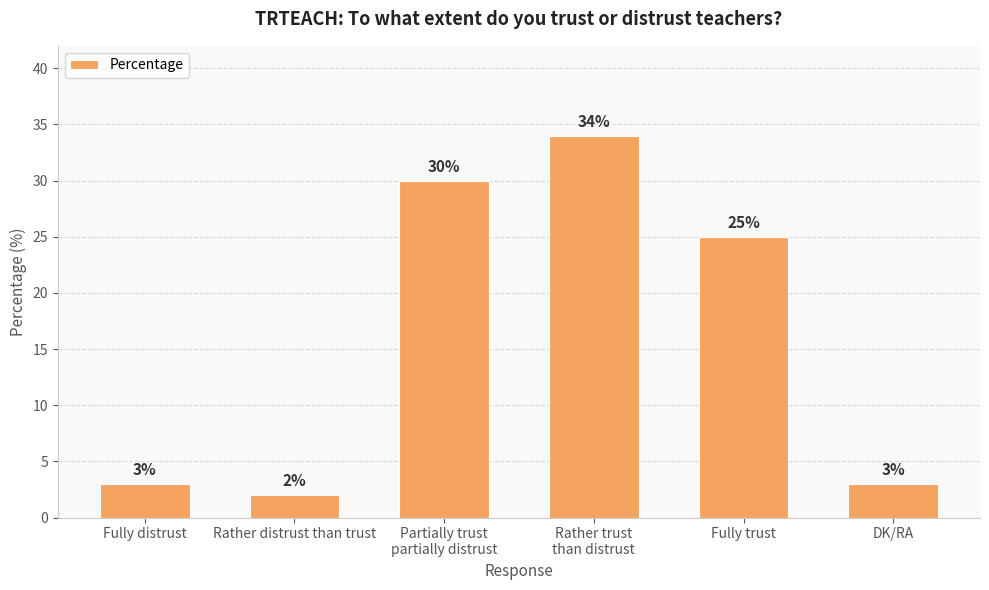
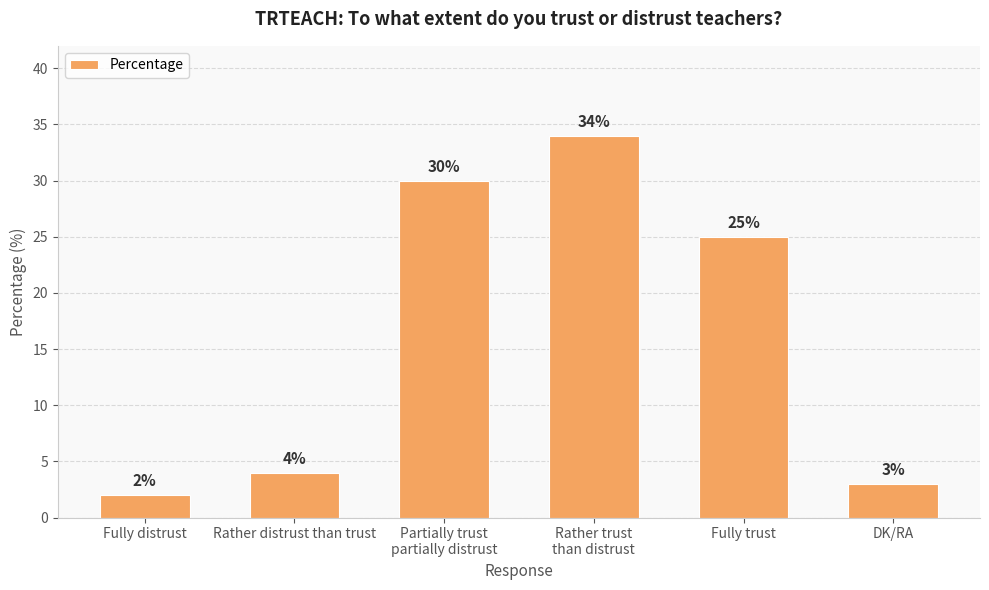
  {
-   "Fully distrust": "3%",
-   "Rather distrust than trust": "2%",
+   "Fully distrust": "2%",
+   "Rather distrust than trust": "4%",
    "Partially trust partially distrust": "30%",
    "Rather trust than distrust": "34%",
    "Fully trust": "25%",
    "DK/RA": "3%"
  }
